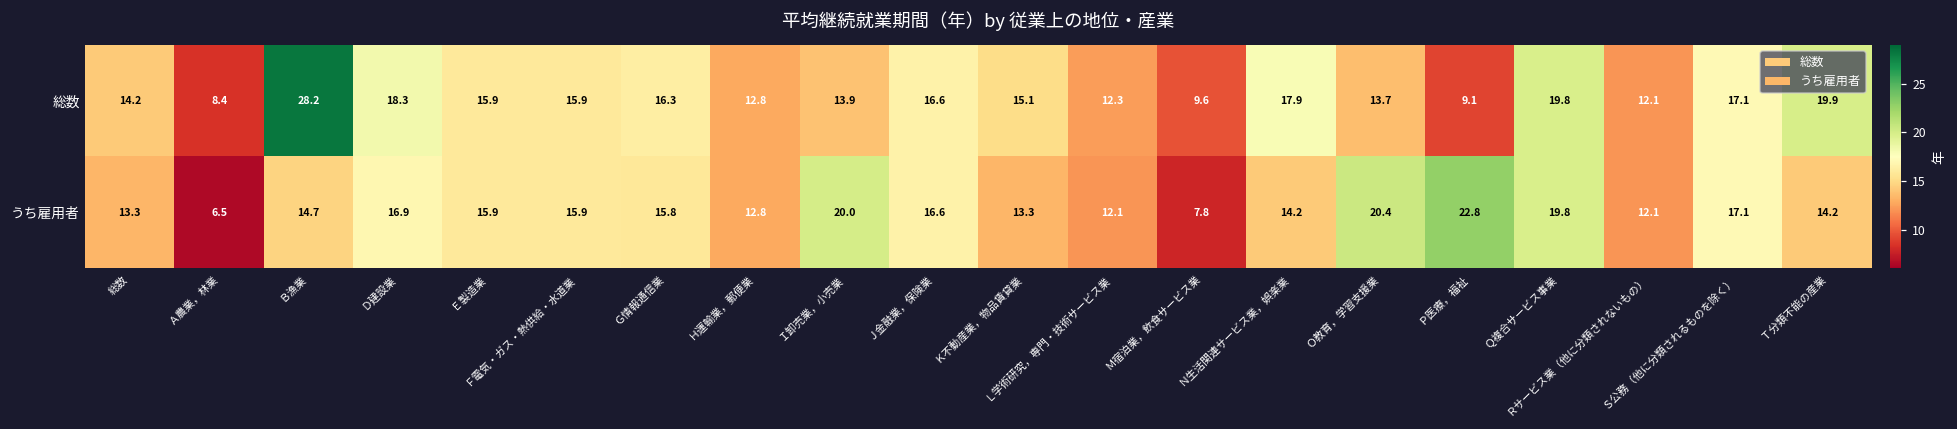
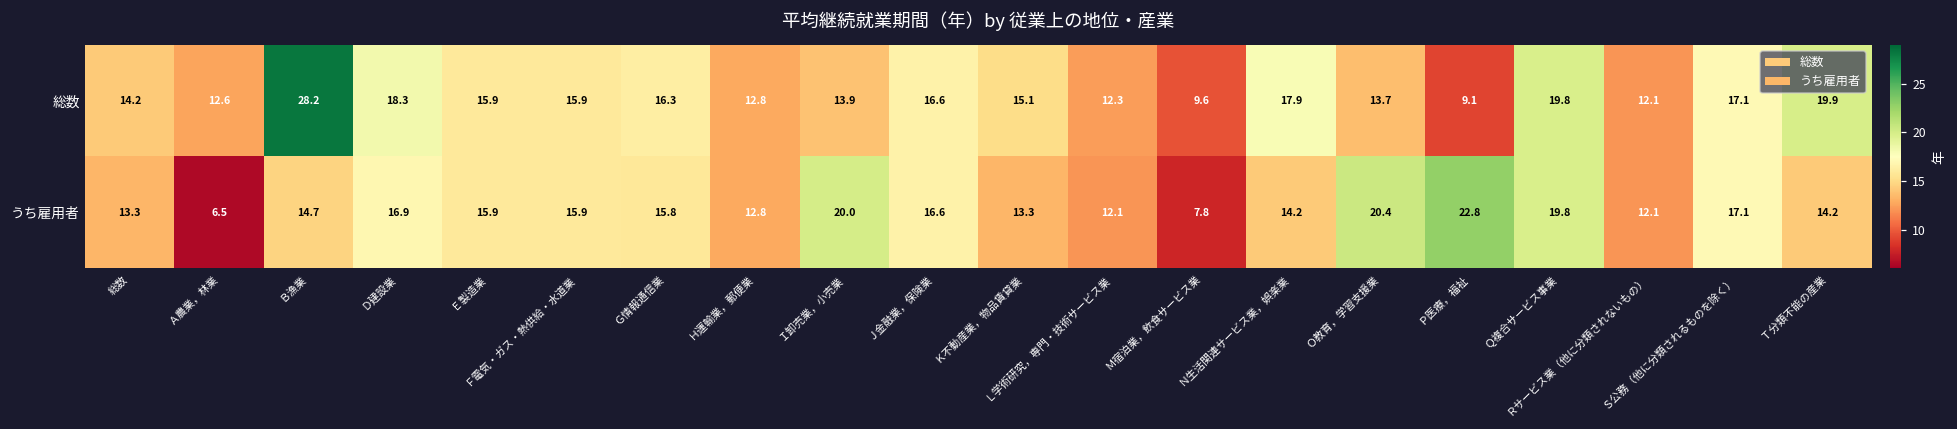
  {
    "総数": {
      "総数": 14.2,
-     "Ａ農業，林業": 8.4,
+     "Ａ農業，林業": 12.6,
      "Ｂ漁業": 28.2,
      "Ｄ建設業": 18.3,
      "Ｅ製造業": 15.9,
      "Ｆ電気・ガス・熱供給・水道業": 15.9,
      "Ｇ情報通信業": 16.3,
      "Ｈ運輸業，郵便業": 12.8,
      "Ｉ卸売業，小売業": 13.9,
      "Ｊ金融業，保険業": 16.6,
      "Ｋ不動産業，物品賃貸業": 15.1,
      "Ｌ学術研究，専門・技術サービス業": 12.3,
      "Ｍ宿泊業，飲食サービス業": 9.6,
      "Ｎ生活関連サービス業，娯楽業": 17.9,
      "Ｏ教育，学習支援業": 13.7,
      "Ｐ医療，福祉": 9.1,
      "Ｑ複合サービス事業": 19.8,
      "Ｒサービス業（他に分類されないもの）": 12.1,
      "Ｓ公務（他に分類されるものを除く）": 17.1,
      "Ｔ分類不能の産業": 19.9
    },
    "うち雇用者": {
      "総数": 13.3,
      "Ａ農業，林業": 6.5,
      "Ｂ漁業": 14.7,
      "Ｄ建設業": 16.9,
      "Ｅ製造業": 15.9,
      "Ｆ電気・ガス・熱供給・水道業": 15.9,
      "Ｇ情報通信業": 15.8,
      "Ｈ運輸業，郵便業": 12.8,
      "Ｉ卸売業，小売業": 20.0,
      "Ｊ金融業，保険業": 16.6,
      "Ｋ不動産業，物品賃貸業": 13.3,
      "Ｌ学術研究，専門・技術サービス業": 12.1,
      "Ｍ宿泊業，飲食サービス業": 7.8,
      "Ｎ生活関連サービス業，娯楽業": 14.2,
      "Ｏ教育，学習支援業": 20.4,
      "Ｐ医療，福祉": 22.8,
      "Ｑ複合サービス事業": 19.8,
      "Ｒサービス業（他に分類されないもの）": 12.1,
      "Ｓ公務（他に分類されるものを除く）": 17.1,
      "Ｔ分類不能の産業": 14.2
    }
  }
